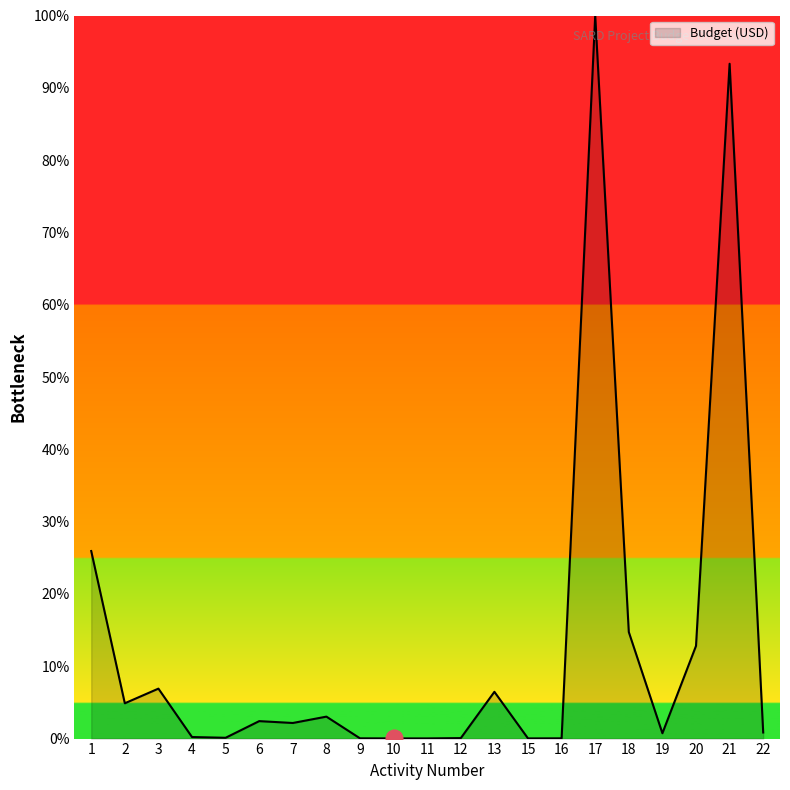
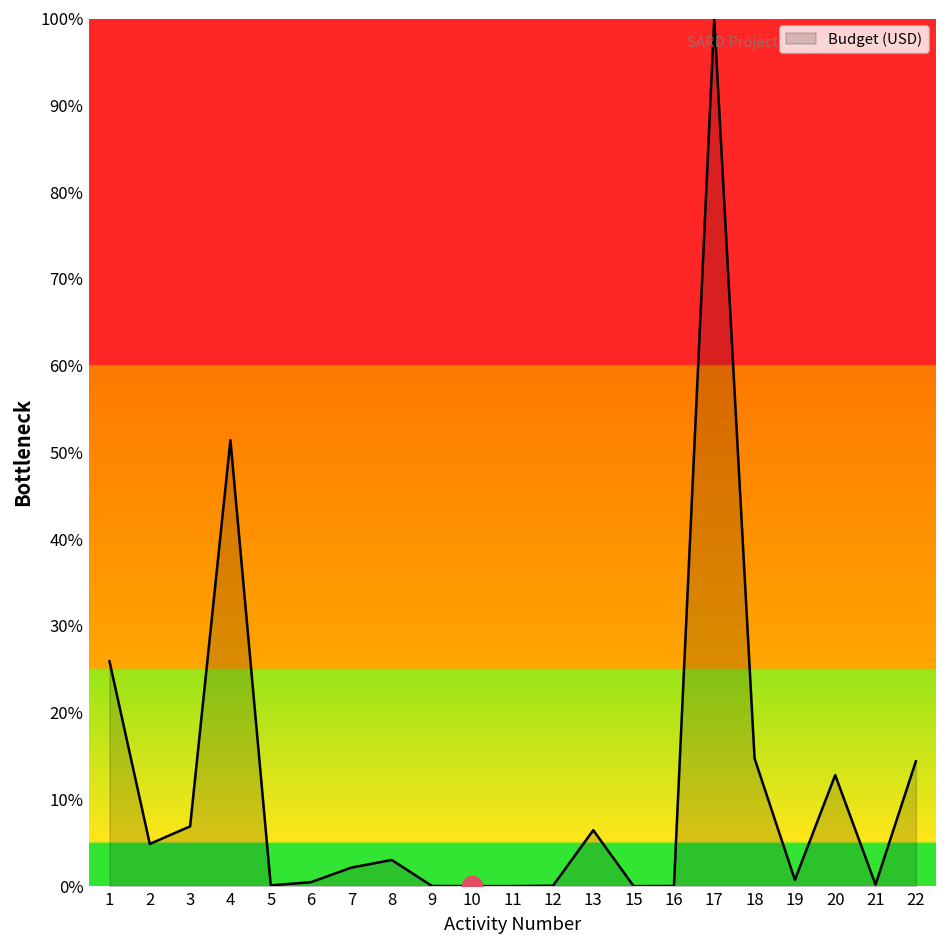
  {
    "Budget (USD)": {
      "1": "26%",
      "2": "5%",
      "3": "7%",
-     "4": "0%",
+     "4": "51%",
      "5": "0%",
-     "6": "2%",
+     "6": "0%",
      "7": "2%",
      "8": "3%",
      "9": "0%",
      "11": "0%",
      "12": "0%",
      "13": "6%",
      "15": "0%",
      "16": "0%",
      "17": "100%",
      "18": "15%",
      "19": "1%",
      "20": "13%",
-     "21": "93%",
-     "22": "1%"
+     "21": "0%",
+     "22": "14%"
    }
  }
